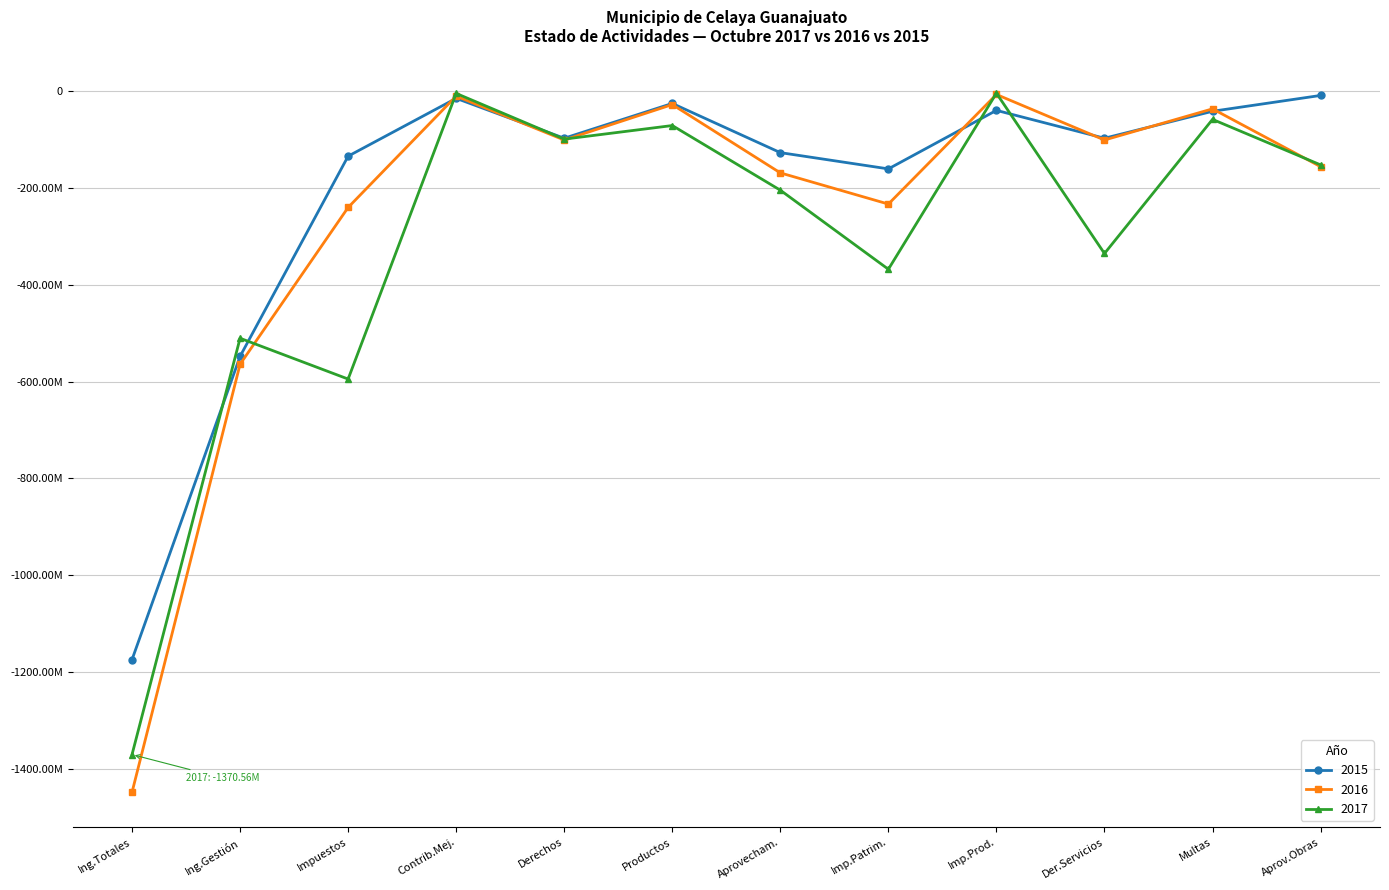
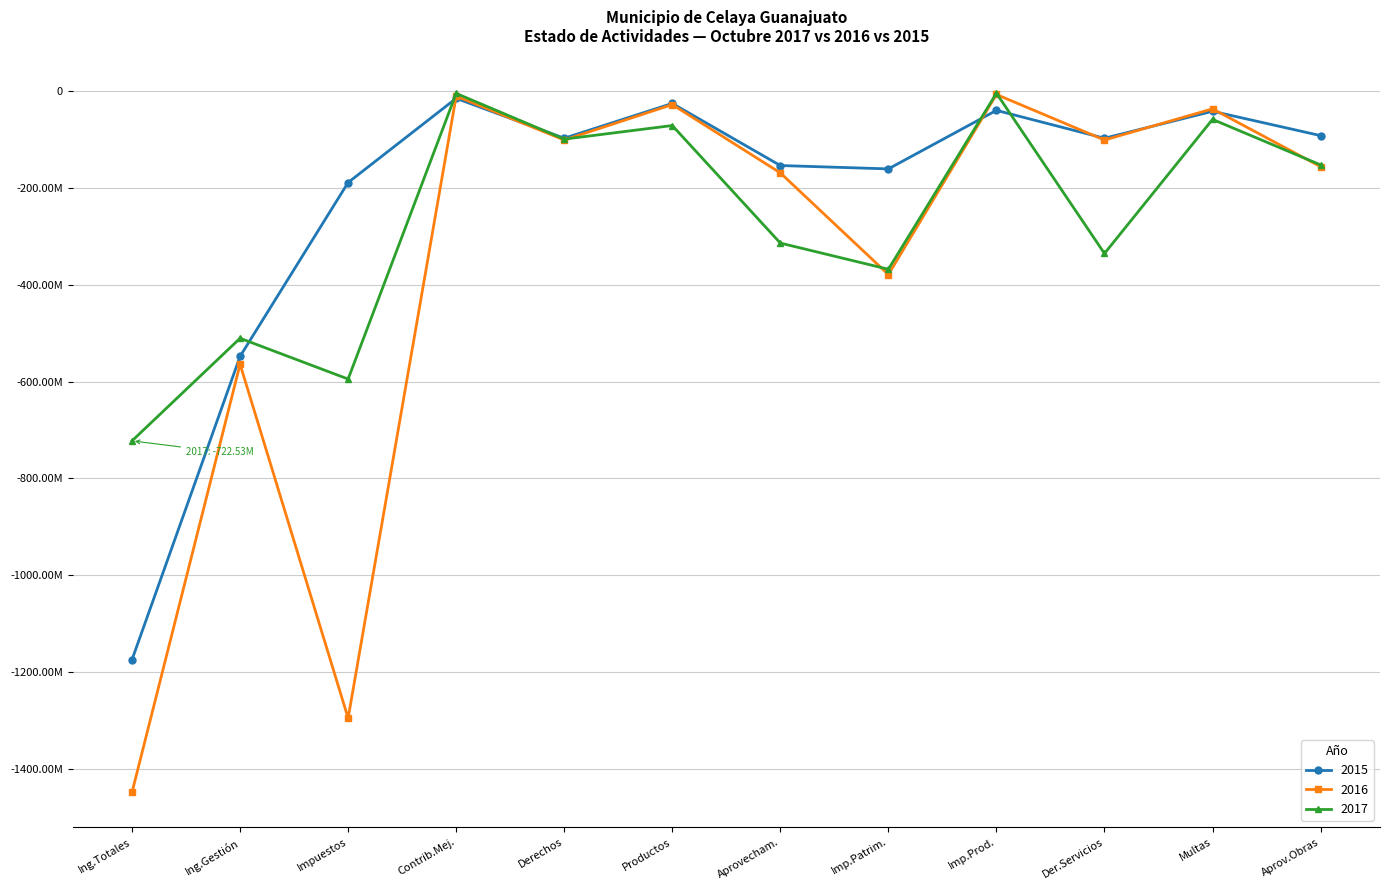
  {
    "2015": {
      "Ing.Totales": "-1170000000",
      "Ing.Gestión": "-550000000",
-     "Impuestos": "-130000000",
-     "Aprovecham.": "-130000000",
+     "Impuestos": "-190000000",
+     "Aprovecham.": "-150000000",
      "Imp.Patrim.": "-160000000",
      "Imp.Prod.": "-40000000",
-     "Aprov.Obras": "-10000000"
+     "Aprov.Obras": "-90000000"
    },
    "2016": {
      "Ing.Totales": "-1450000000",
      "Ing.Gestión": "-560000000",
-     "Impuestos": "-240000000",
+     "Impuestos": "-1300000000",
      "Aprovecham.": "-170000000",
-     "Imp.Patrim.": "-230000000"
+     "Imp.Patrim.": "-380000000"
    },
    "2017": {
-     "Ing.Totales": "-1370.56M",
-     "Aprovecham.": "-200000000"
+     "Ing.Totales": "-722.53M",
+     "Aprovecham.": "-310000000"
    }
  }
